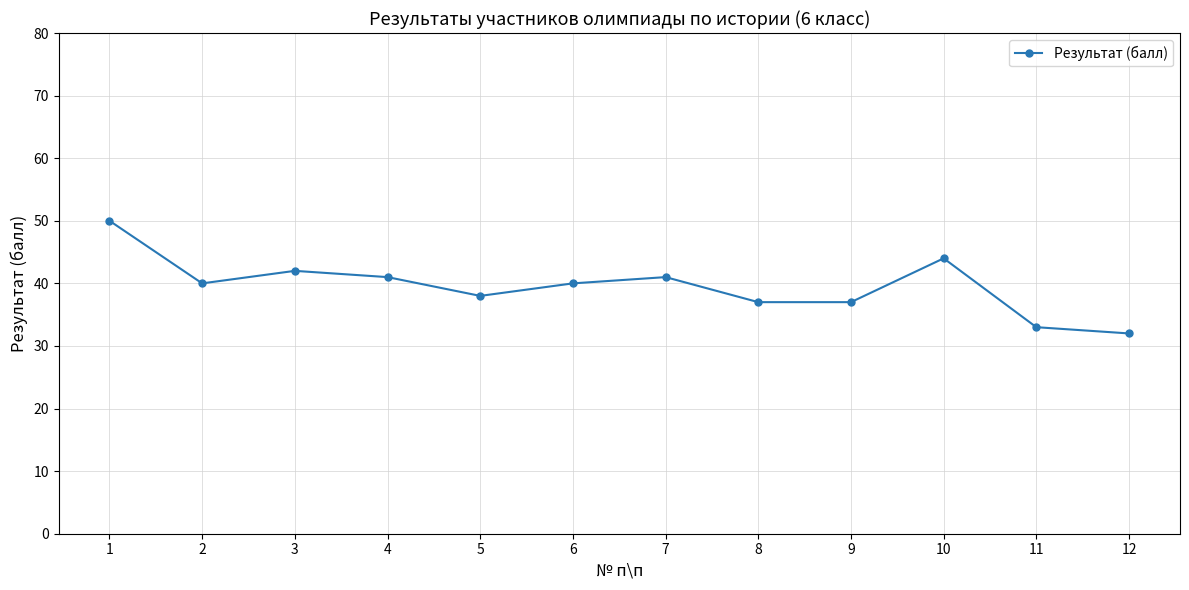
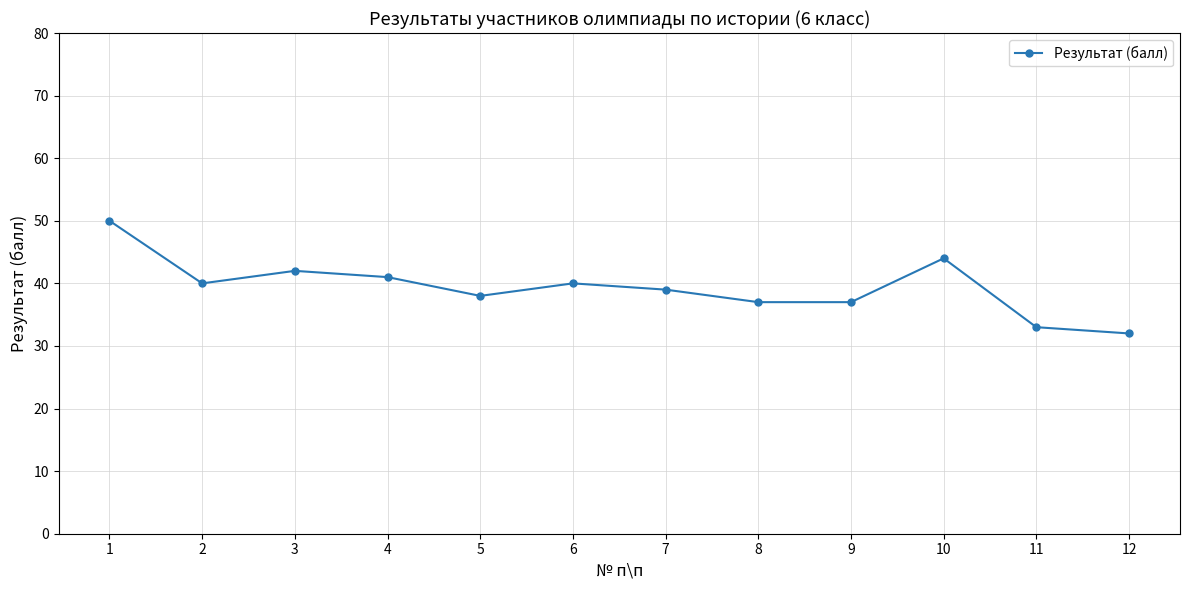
  {
    "1": 50,
    "2": 40,
    "3": 42,
    "4": 41,
    "5": 38,
    "6": 40,
-   "7": 41,
+   "7": 39,
    "8": 37,
    "9": 37,
    "10": 44,
    "11": 33,
    "12": 32
  }
